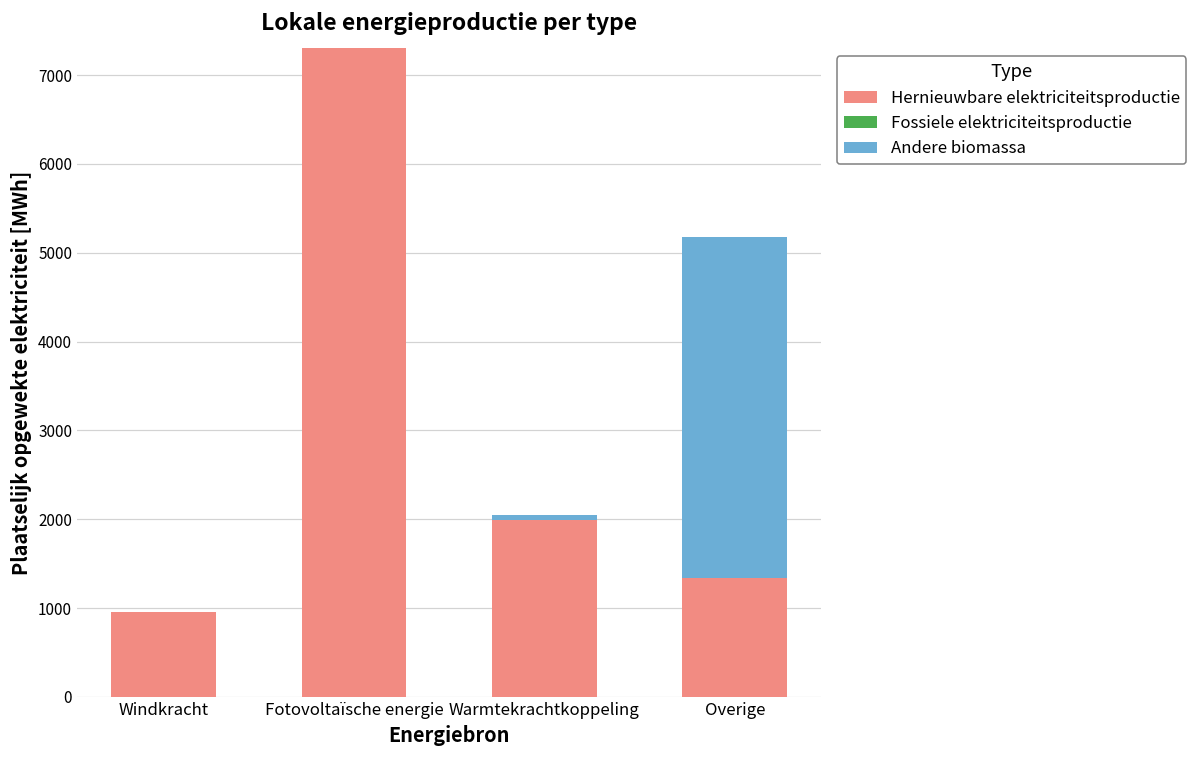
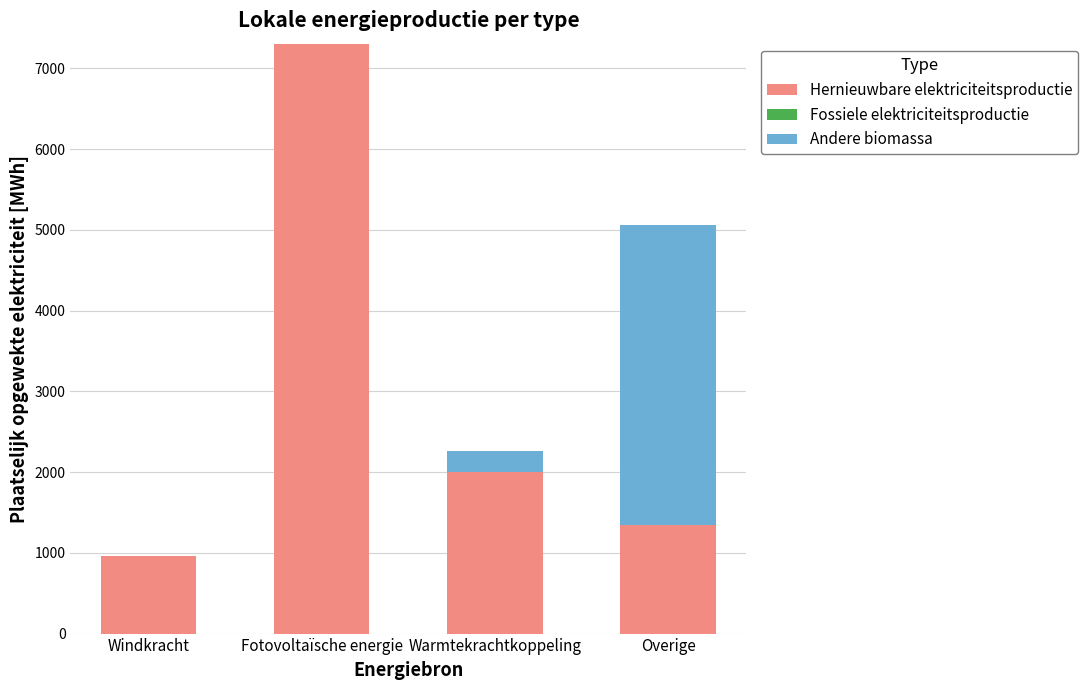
  {
    "Fossiele elektriciteitsproductie": {
      "Windkracht": 1000,
      "Fotovoltaïsche energie": 7300,
      "Warmtekrachtkoppeling": 2000,
      "Overige": 1300
    },
    "Andere biomassa": {
      "Windkracht": 0,
      "Fotovoltaïsche energie": 0,
-     "Warmtekrachtkoppeling": 100,
-     "Overige": 3800
+     "Warmtekrachtkoppeling": 300,
+     "Overige": 3700
    }
  }
